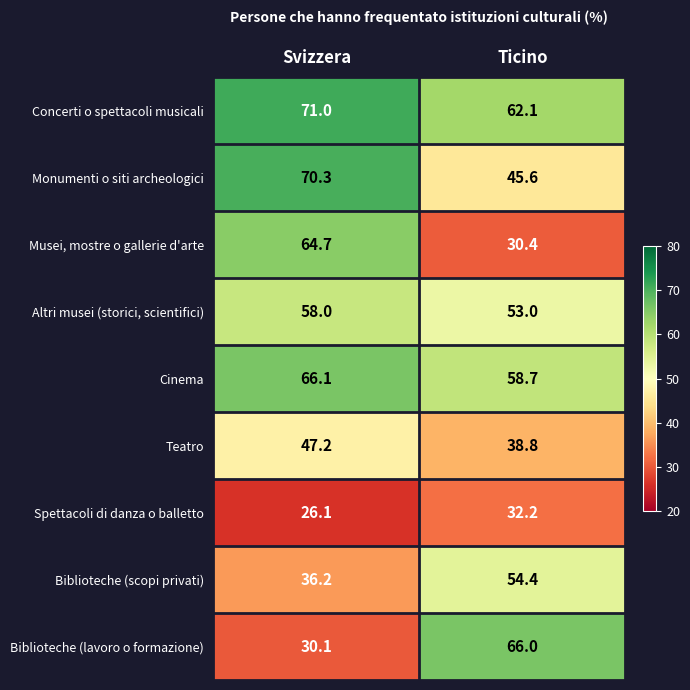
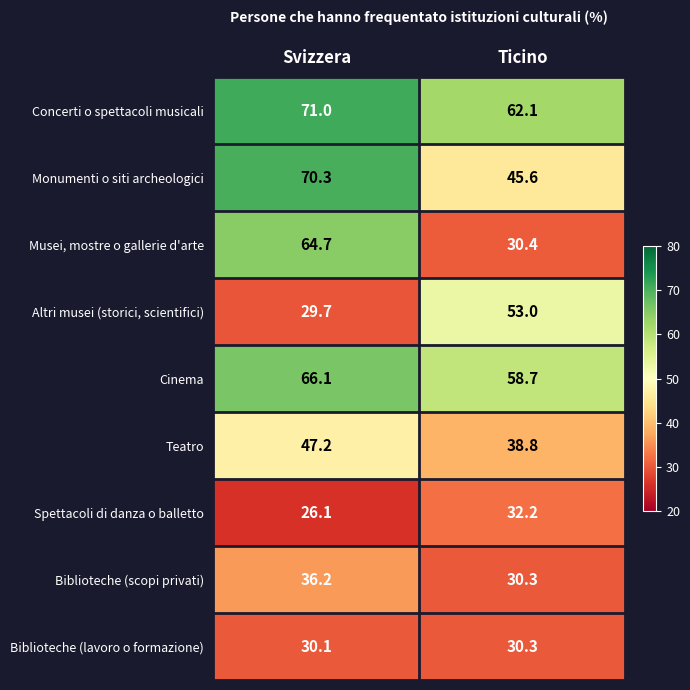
  {
    "Concerti o spettacoli musicali": {
      "Svizzera": 71.0,
      "Ticino": 62.1
    },
    "Monumenti o siti archeologici": {
      "Svizzera": 70.3,
      "Ticino": 45.6
    },
    "Musei, mostre o gallerie d'arte": {
      "Svizzera": 64.7,
      "Ticino": 30.4
    },
    "Altri musei (storici, scientifici)": {
-     "Svizzera": 58.0,
+     "Svizzera": 29.7,
      "Ticino": 53.0
    },
    "Cinema": {
      "Svizzera": 66.1,
      "Ticino": 58.7
    },
    "Teatro": {
      "Svizzera": 47.2,
      "Ticino": 38.8
    },
    "Spettacoli di danza o balletto": {
      "Svizzera": 26.1,
      "Ticino": 32.2
    },
    "Biblioteche (scopi privati)": {
      "Svizzera": 36.2,
-     "Ticino": 54.4
+     "Ticino": 30.3
    },
    "Biblioteche (lavoro o formazione)": {
      "Svizzera": 30.1,
-     "Ticino": 66.0
+     "Ticino": 30.3
    }
  }
